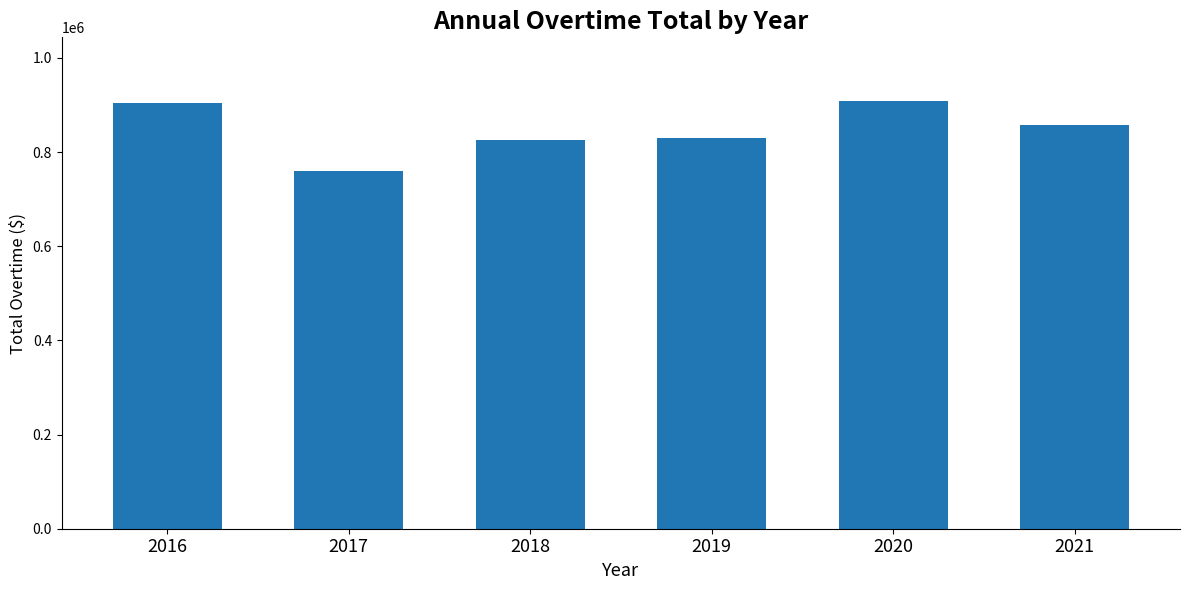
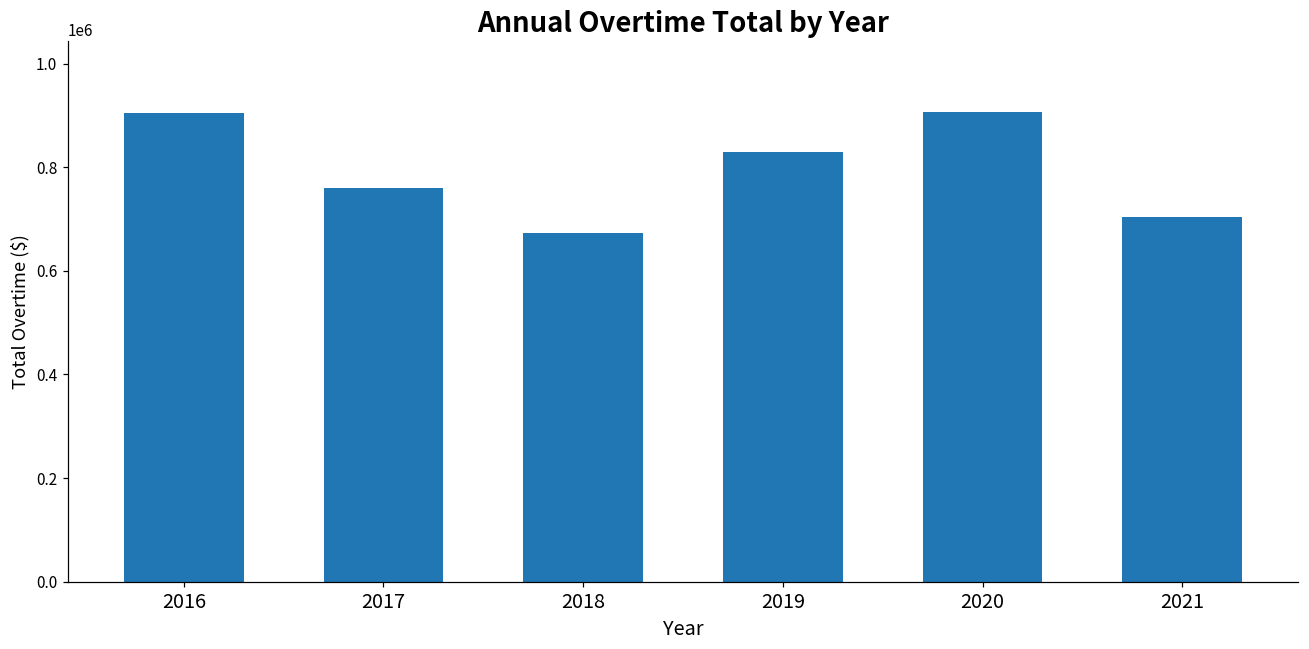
  {
    "2016": 900000,
    "2017": 760000,
-   "2018": 830000,
+   "2018": 670000,
    "2019": 830000,
    "2020": 910000,
-   "2021": 860000
+   "2021": 700000
  }
